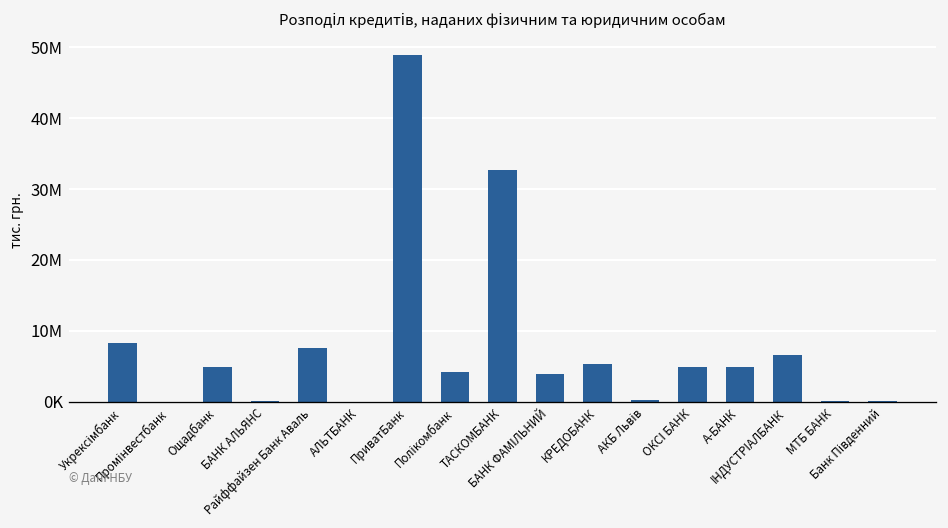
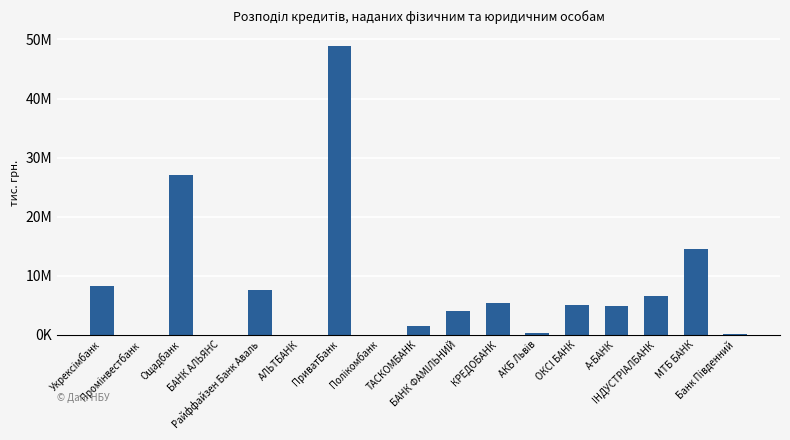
  {
    "Укрексімбанк": 8000000,
    "Промінвестбанк": 0,
-   "Ощадбанк": 5000000,
+   "Ощадбанк": 27000000,
    "Райффайзен Банк Аваль": 8000000,
    "ПриватБанк": 49000000,
-   "Полікомбанк": 4000000,
-   "ТАСКОМБАНК": 33000000,
+   "Полікомбанк": 0,
+   "ТАСКОМБАНК": 1000000,
    "БАНК ФАМІЛЬНИЙ": 4000000,
    "КРЕДОБАНК": 5000000,
    "ОКСІ БАНК": 5000000,
    "А-БАНК": 5000000,
    "ІНДУСТРІАЛБАНК": 7000000,
-   "МТБ БАНК": 0
+   "МТБ БАНК": 14000000
  }
